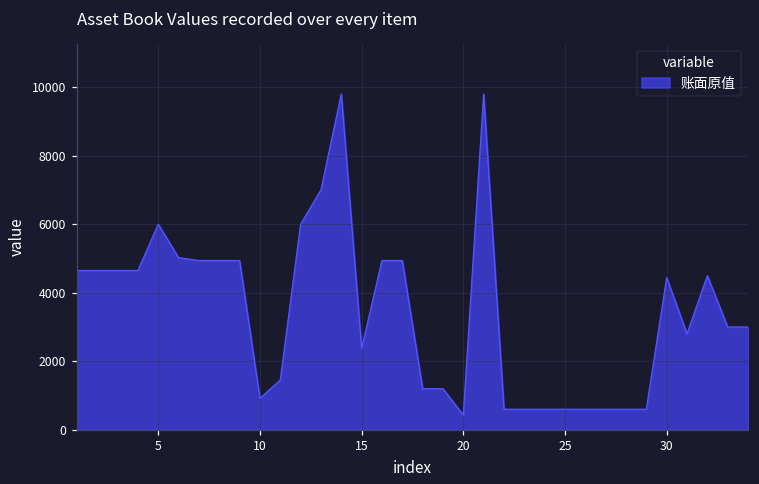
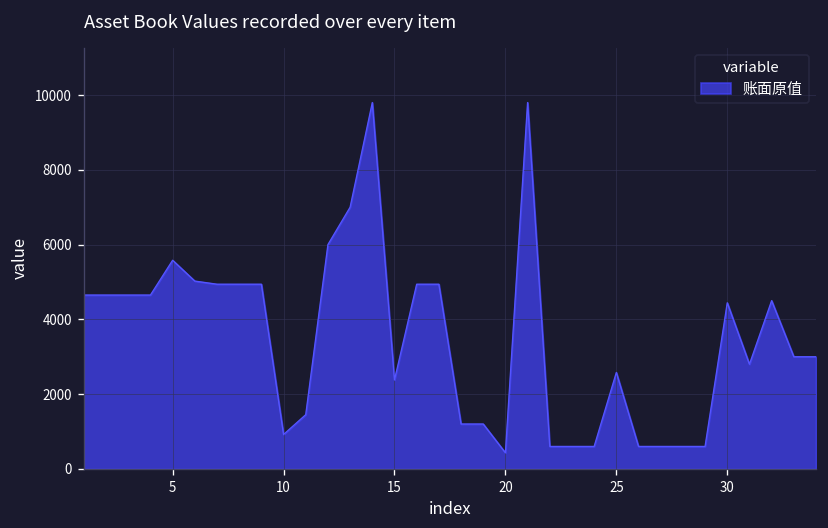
  {
-   "5": 6000,
+   "5": 5600,
    "10": 900,
    "15": 2400,
    "20": 400,
-   "25": 600,
+   "25": 2600,
    "30": 4400
  }
